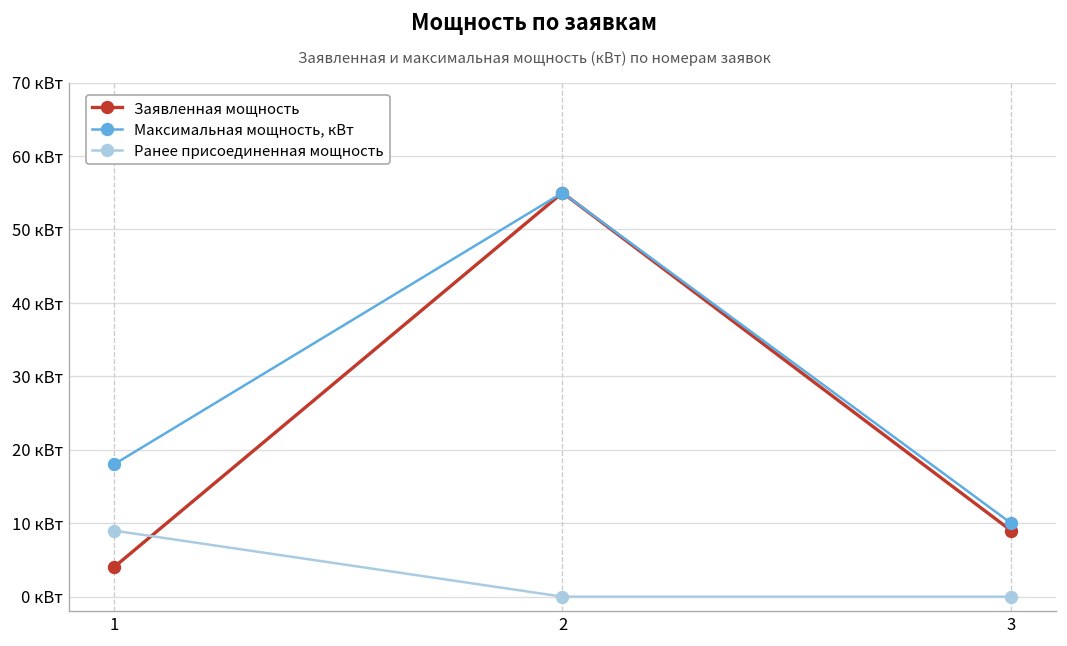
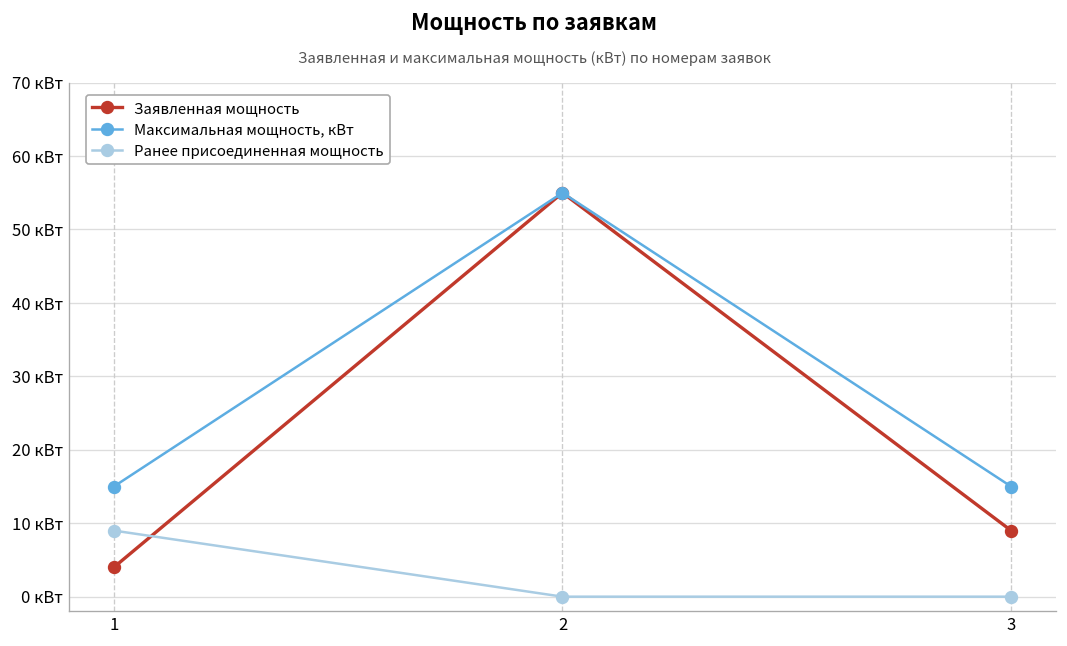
  {
    "Заявленная мощность": {
      "1": "4 кВт",
      "3": "9 кВт"
    },
    "Максимальная мощность, кВт": {
-     "1": "18 кВт",
-     "3": "10 кВт"
+     "1": "15 кВт",
+     "3": "15 кВт"
    },
    "Ранее присоединенная мощность": {
      "1": "9 кВт",
      "2": "0 кВт",
      "3": "0 кВт"
    }
  }
